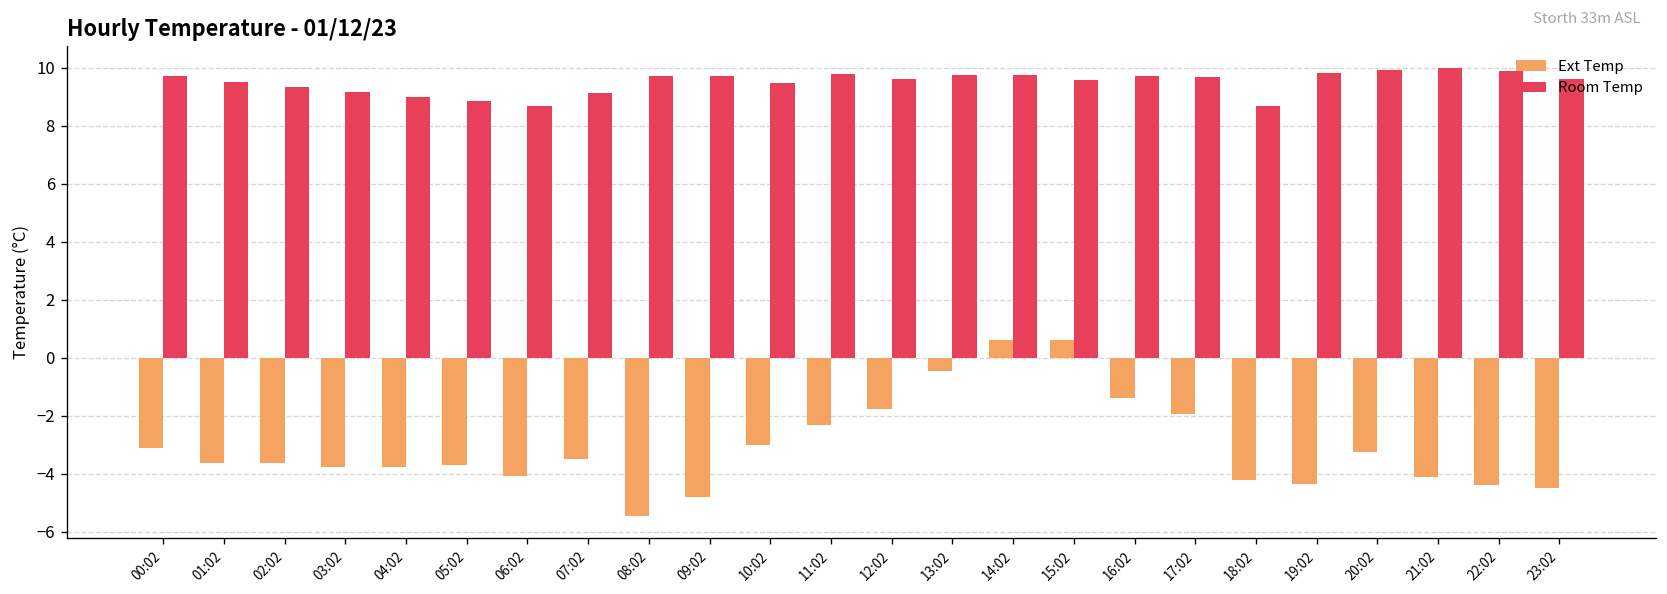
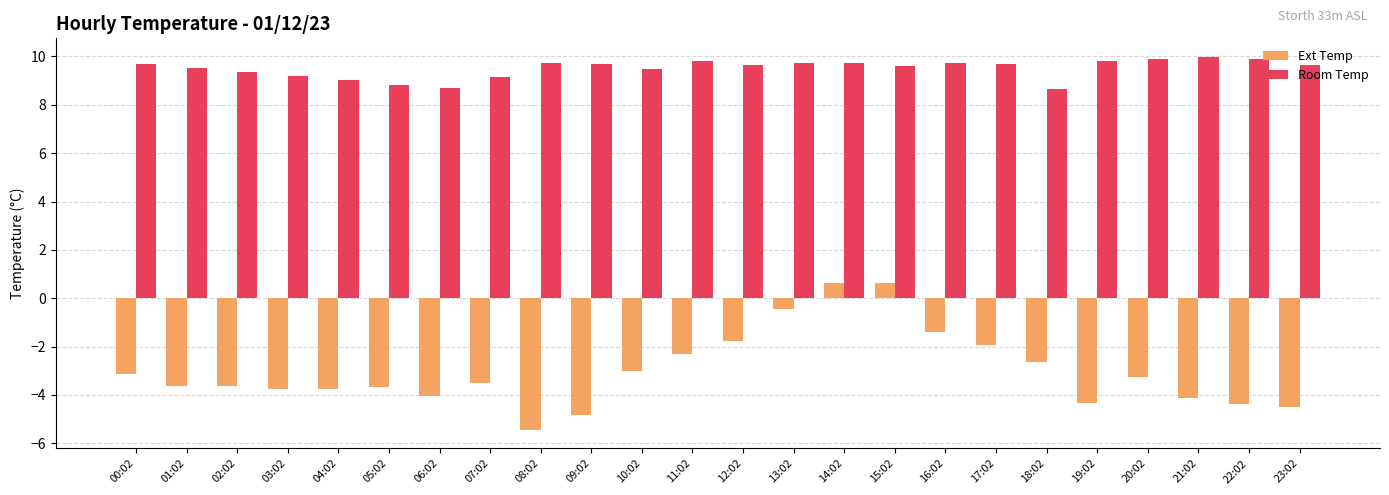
  {
    "Ext Temp": {
      "00:02": -3.1,
      "01:02": -3.6,
      "02:02": -3.6,
      "03:02": -3.8,
      "04:02": -3.8,
      "05:02": -3.7,
      "06:02": -4.1,
      "07:02": -3.5,
      "08:02": -5.4,
      "09:02": -4.8,
      "10:02": -3.0,
      "11:02": -2.3,
      "12:02": -1.8,
      "13:02": -0.4,
      "14:02": 0.6,
      "15:02": 0.6,
      "16:02": -1.4,
      "17:02": -1.9,
-     "18:02": -4.2,
+     "18:02": -2.6,
      "19:02": -4.3,
      "20:02": -3.3,
      "21:02": -4.1,
      "22:02": -4.4,
      "23:02": -4.5
    },
    "Room Temp": {
      "00:02": 9.7,
      "01:02": 9.5,
      "02:02": 9.3,
      "03:02": 9.2,
      "04:02": 9.0,
      "05:02": 8.8,
      "06:02": 8.7,
      "07:02": 9.1,
      "08:02": 9.7,
      "09:02": 9.7,
      "10:02": 9.5,
      "11:02": 9.8,
      "12:02": 9.6,
      "13:02": 9.8,
      "14:02": 9.7,
      "15:02": 9.6,
      "16:02": 9.7,
      "17:02": 9.7,
      "18:02": 8.7,
      "19:02": 9.8,
      "20:02": 9.9,
      "21:02": 10.0,
      "22:02": 9.9,
      "23:02": 9.6
    }
  }
